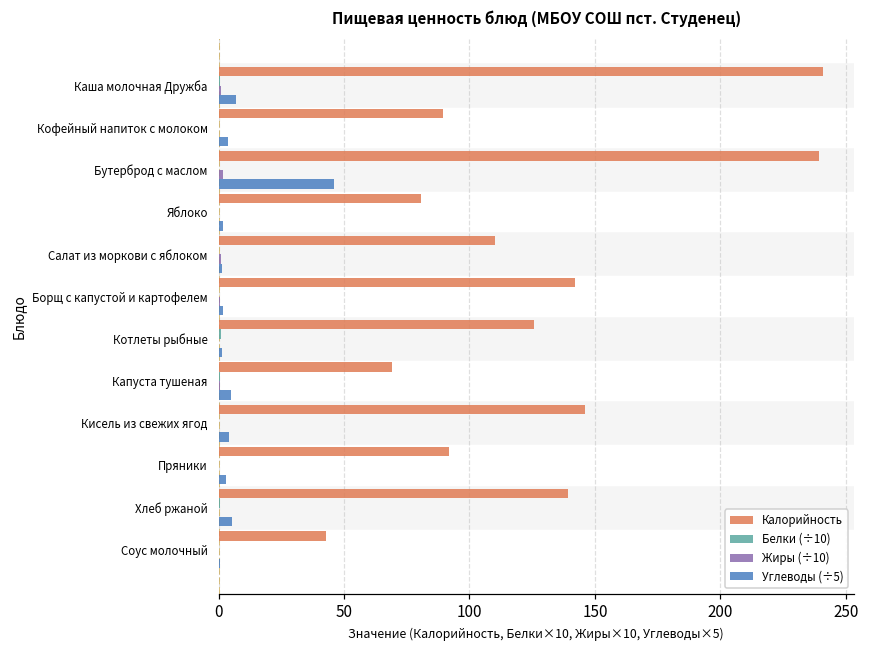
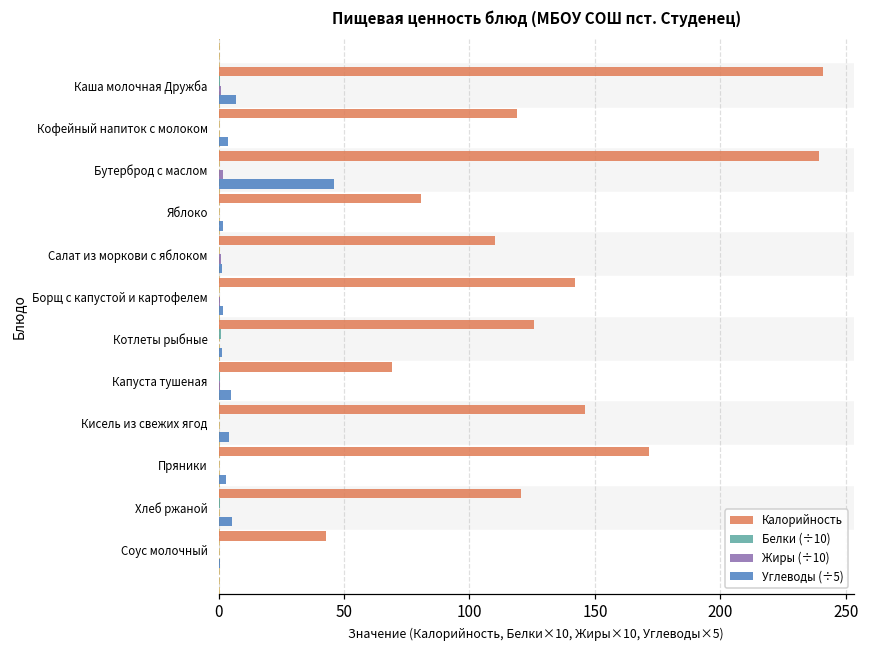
  {
    "Калорийность": {
      "Каша молочная Дружба": 241,
-     "Кофейный напиток с молоком": 89,
+     "Кофейный напиток с молоком": 119,
      "Бутерброд с маслом": 239,
      "Яблоко": 81,
      "Салат из моркови с яблоком": 110,
      "Борщ с капустой и картофелем": 142,
      "Котлеты рыбные": 126,
      "Капуста тушеная": 69,
      "Кисель из свежих ягод": 146,
-     "Пряники": 92,
-     "Хлеб ржаной": 139,
+     "Пряники": 171,
+     "Хлеб ржаной": 120,
      "Соус молочный": 43
    },
    "Жиры (÷10)": {
      "Бутерброд с маслом": 2,
      "Яблоко": 0,
      "Кисель из свежих ягод": 0
    }
  }
